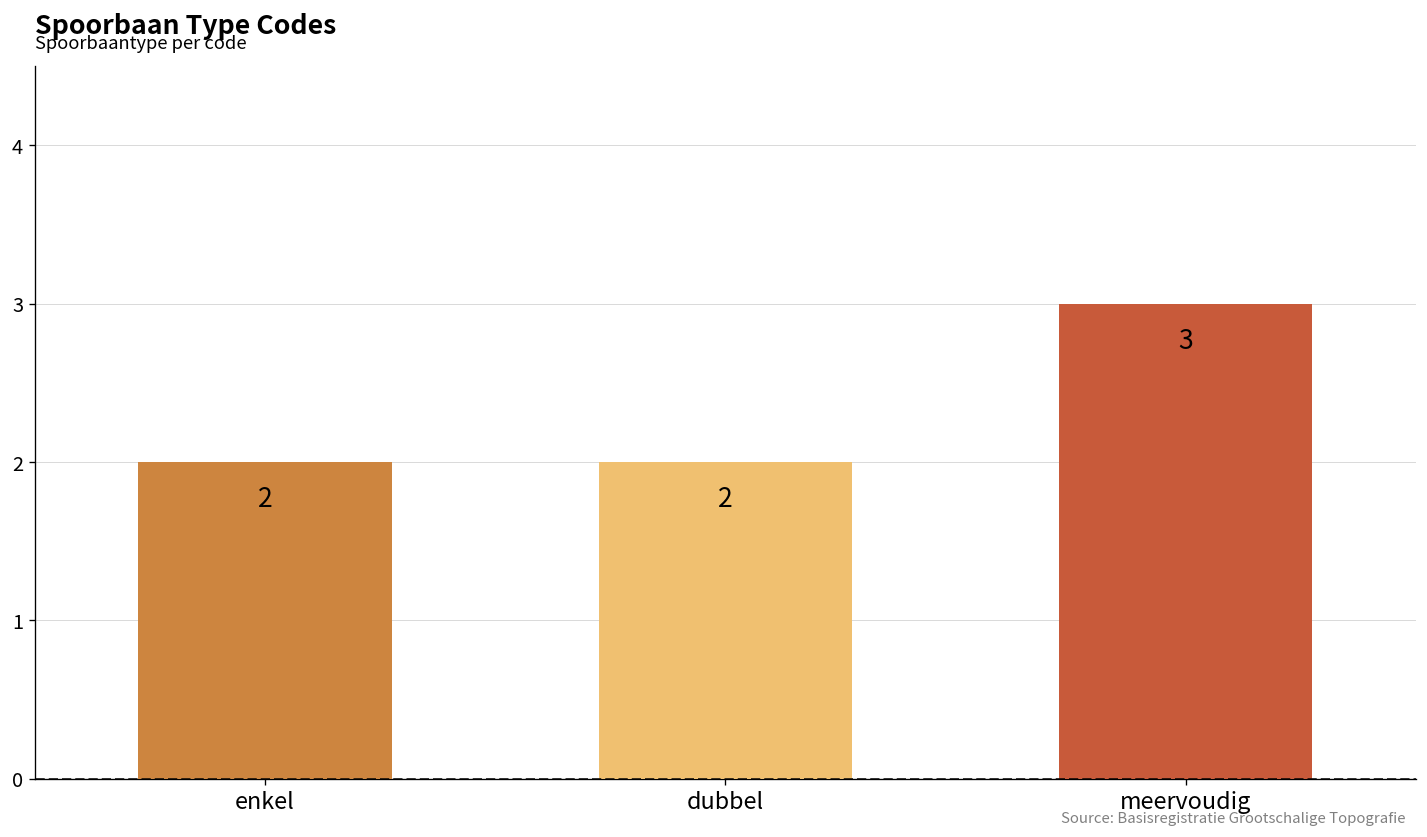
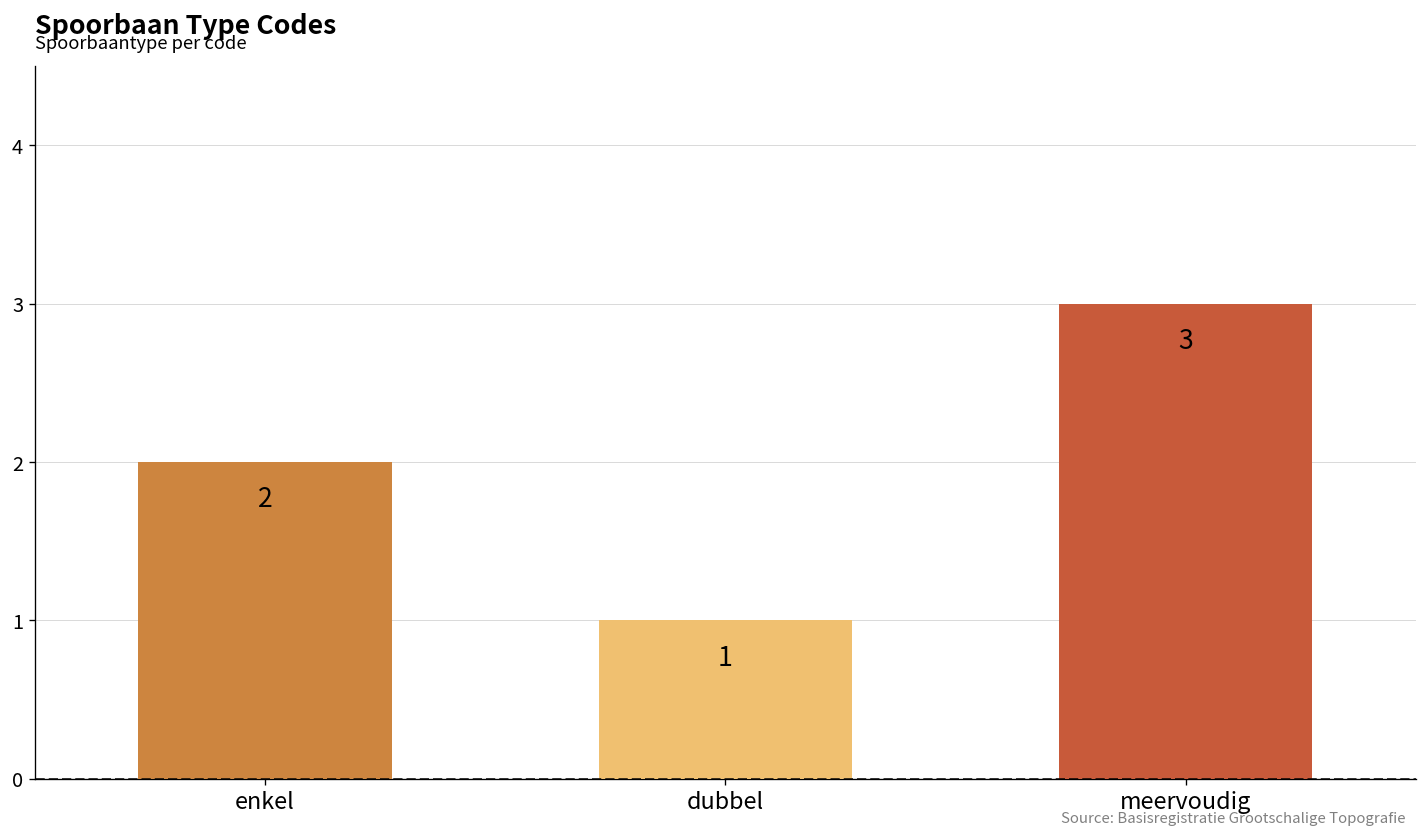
  {
    "enkel": 2,
-   "dubbel": 2,
+   "dubbel": 1,
    "meervoudig": 3
  }
